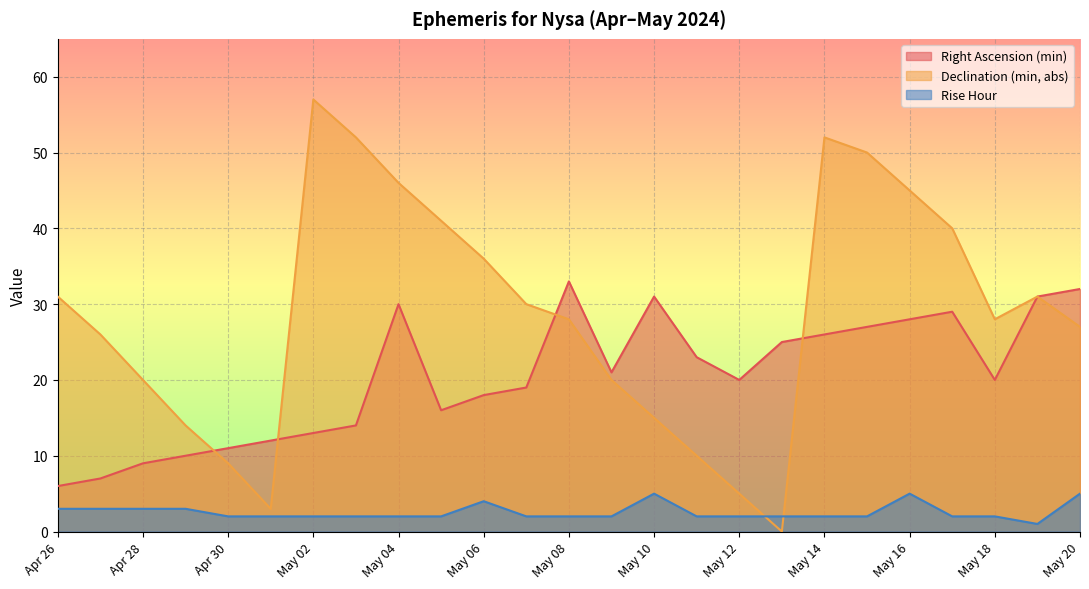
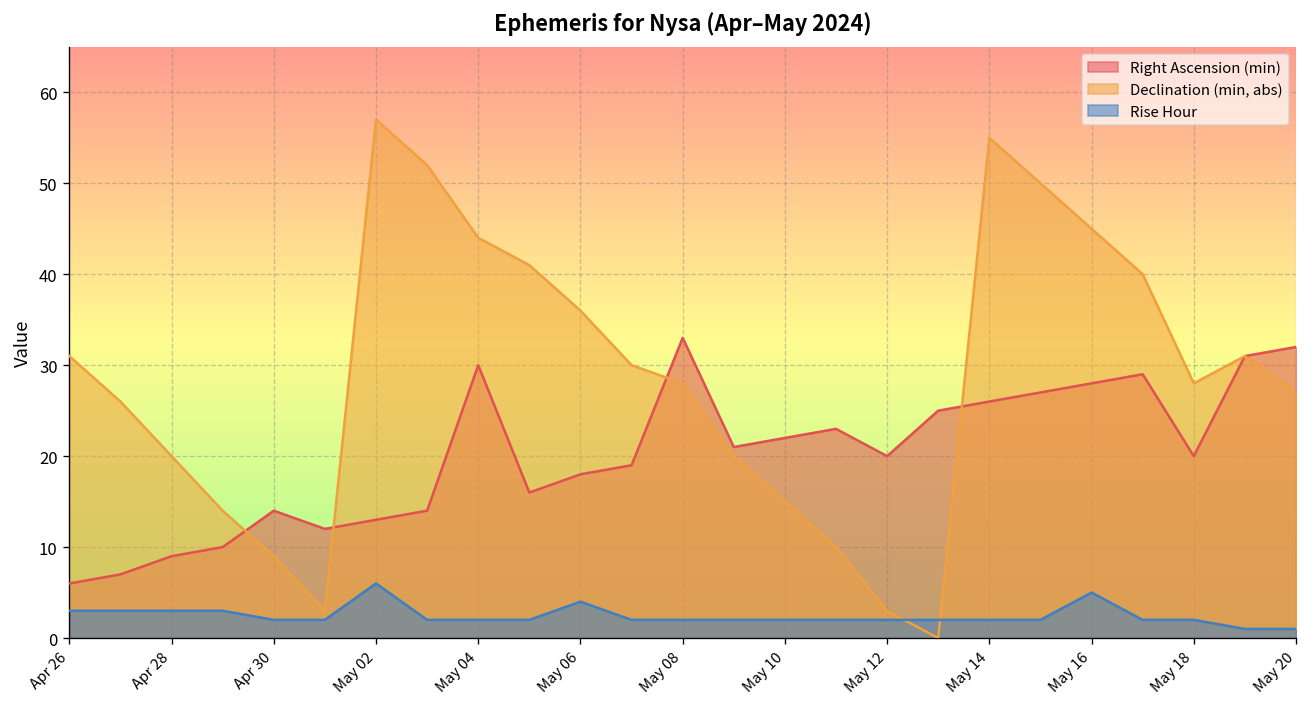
  {
    "Right Ascension (min)": {
      "Apr 26": 6,
      "Apr 28": 9,
-     "Apr 30": 11,
+     "Apr 30": 14,
      "May 02": 13,
      "May 04": 30,
      "May 06": 18,
      "May 08": 33,
-     "May 10": 31,
+     "May 10": 22,
      "May 12": 20,
      "May 14": 26,
      "May 16": 28,
      "May 18": 20,
      "May 20": 32
    },
    "Declination (min, abs)": {
      "Apr 26": 31,
      "Apr 28": 20,
      "Apr 30": 9,
      "May 02": 57,
-     "May 04": 46,
+     "May 04": 44,
      "May 06": 36,
      "May 08": 28,
      "May 10": 15,
-     "May 12": 5,
-     "May 14": 52,
+     "May 12": 3,
+     "May 14": 55,
      "May 16": 45,
      "May 18": 28,
      "May 20": 27
    },
    "Rise Hour": {
      "Apr 26": 3,
      "Apr 28": 3,
      "Apr 30": 2,
-     "May 02": 2,
+     "May 02": 6,
      "May 04": 2,
      "May 06": 4,
      "May 08": 2,
-     "May 10": 5,
+     "May 10": 2,
      "May 12": 2,
      "May 14": 2,
      "May 16": 5,
      "May 18": 2,
-     "May 20": 5
+     "May 20": 1
    }
  }
